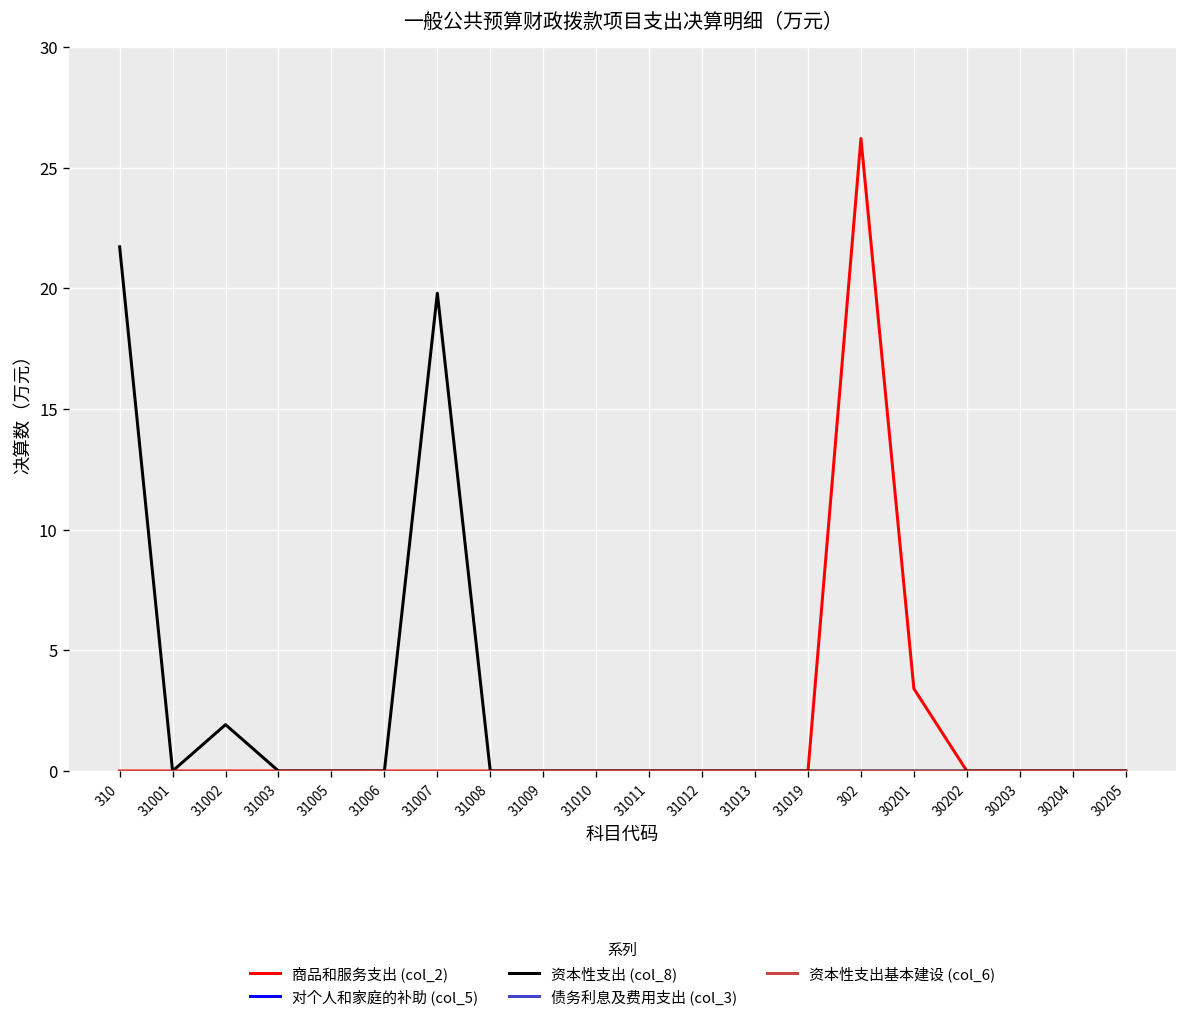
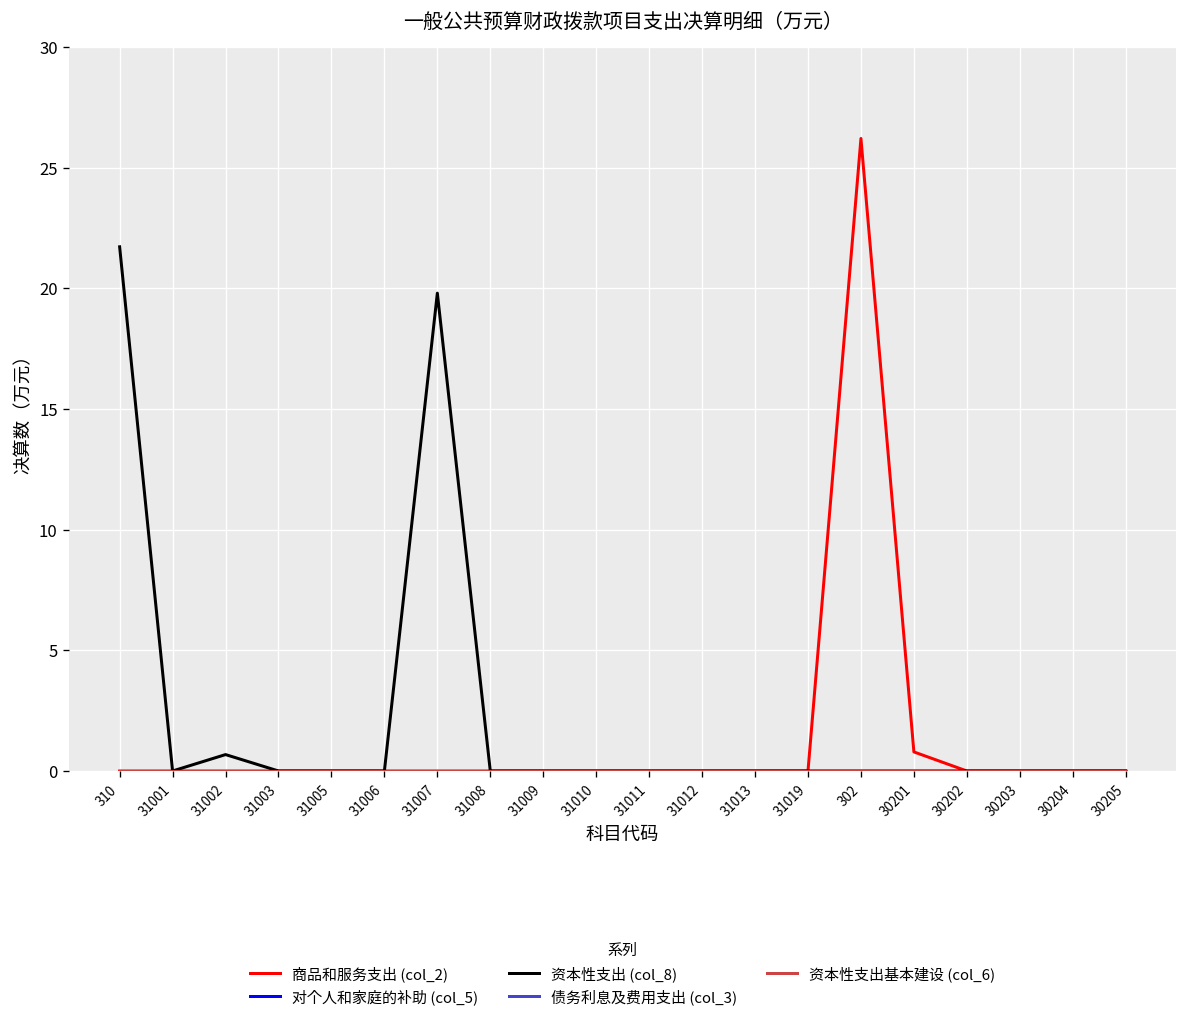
  {
    "商品和服务支出 (col_2)": {
      "302": 26.2,
-     "30201": 3.4
+     "30201": 0.8
    },
    "资本性支出 (col_8)": {
      "310": 21.7,
-     "31002": 1.9,
+     "31002": 0.7,
      "31007": 19.8
    }
  }
